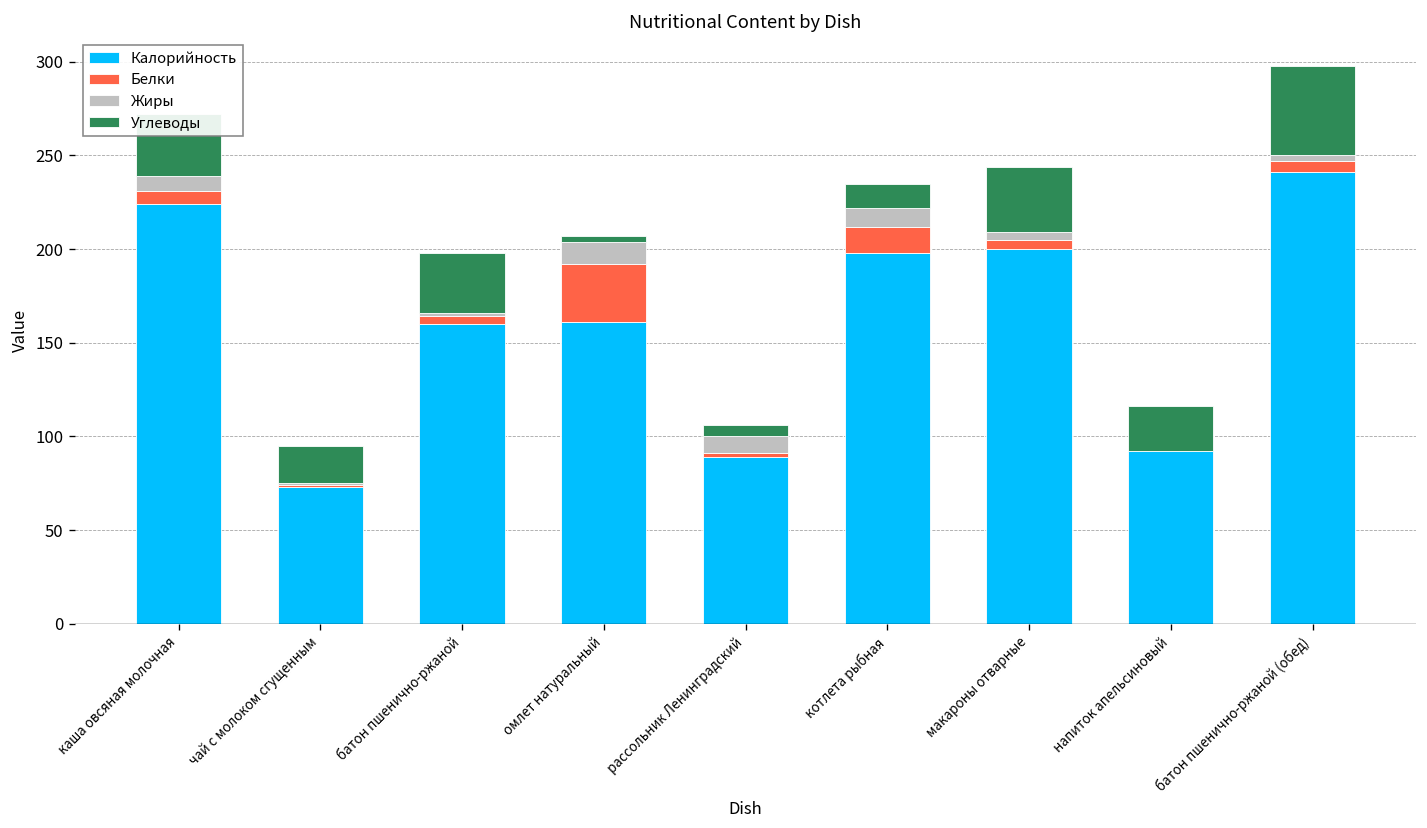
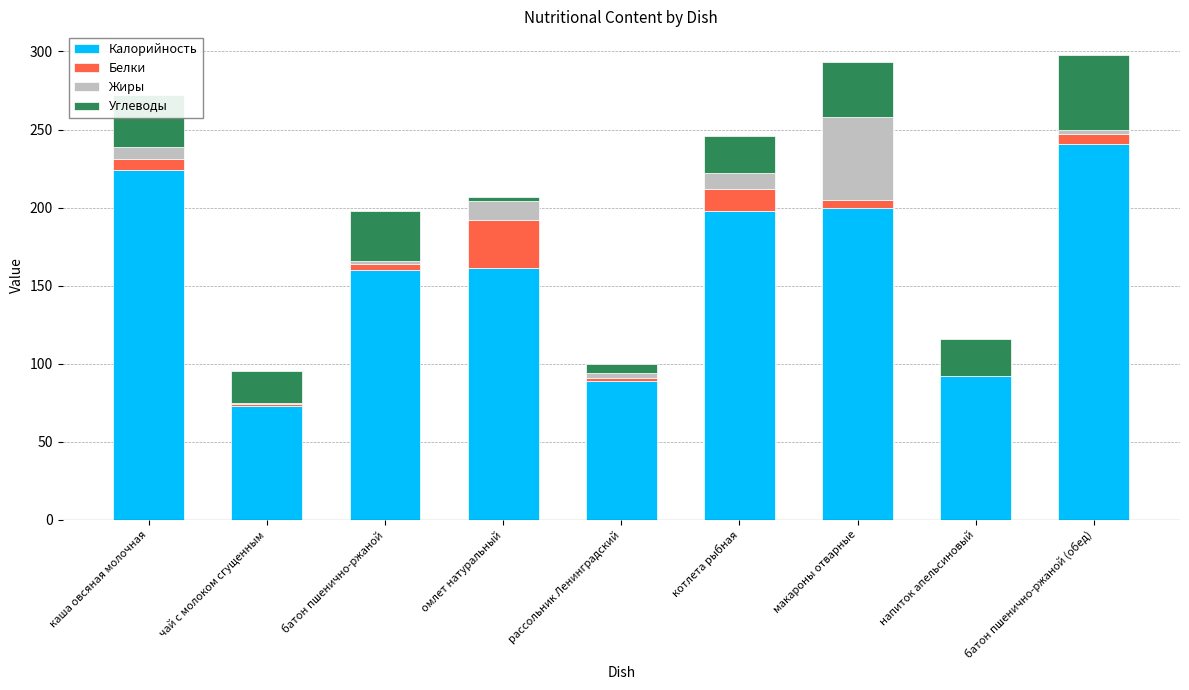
  {
    "Белки": {
      "каша овсяная молочная": 7,
      "батон пшенично-ржаной": 4,
      "омлет натуральный": 31,
      "рассольник Ленинградский": 2,
      "котлета рыбная": 14,
      "макароны отварные": 5,
      "напиток апельсиновый": 0,
      "батон пшенично-ржаной (обед)": 6
    },
    "Жиры": {
      "каша овсяная молочная": 8,
      "батон пшенично-ржаной": 2,
      "омлет натуральный": 12,
-     "рассольник Ленинградский": 9,
+     "рассольник Ленинградский": 3,
      "котлета рыбная": 10,
-     "макароны отварные": 4,
+     "макароны отварные": 53,
      "напиток апельсиновый": 0,
      "батон пшенично-ржаной (обед)": 3
    },
    "Углеводы": {
      "чай с молоком сгущенным": 20,
      "батон пшенично-ржаной": 32,
      "омлет натуральный": 3,
      "рассольник Ленинградский": 6,
-     "котлета рыбная": 13,
+     "котлета рыбная": 24,
      "макароны отварные": 35,
      "напиток апельсиновый": 24,
      "батон пшенично-ржаной (обед)": 48
    }
  }
